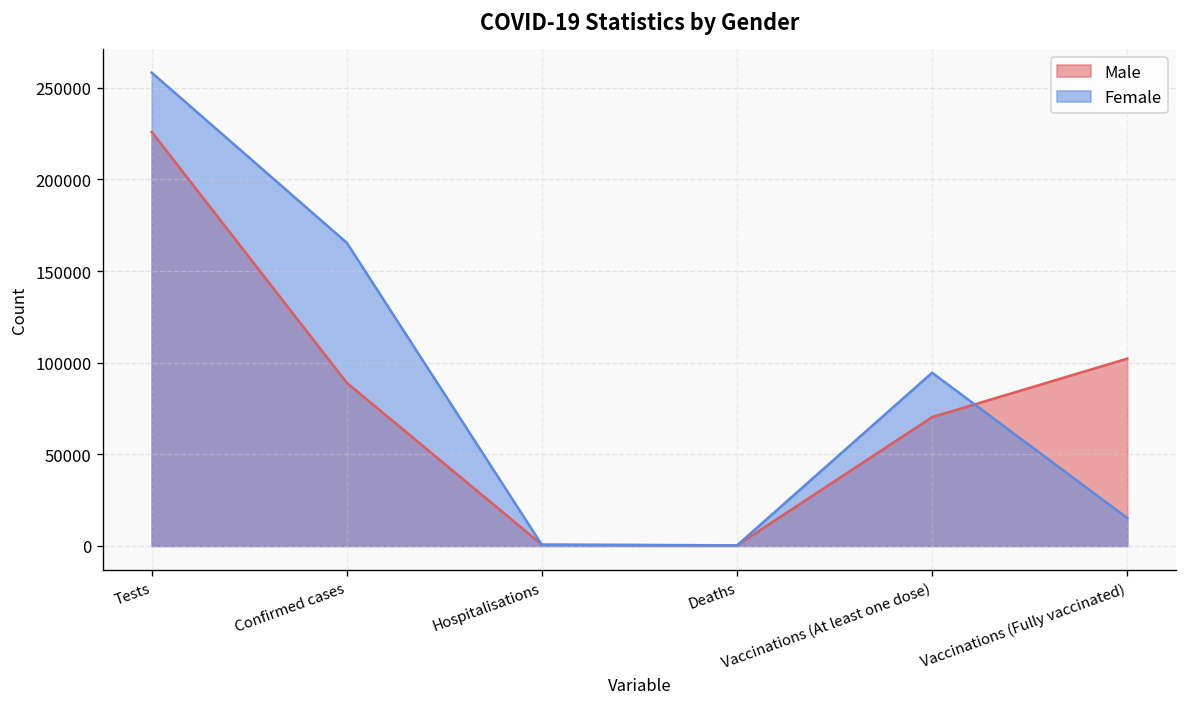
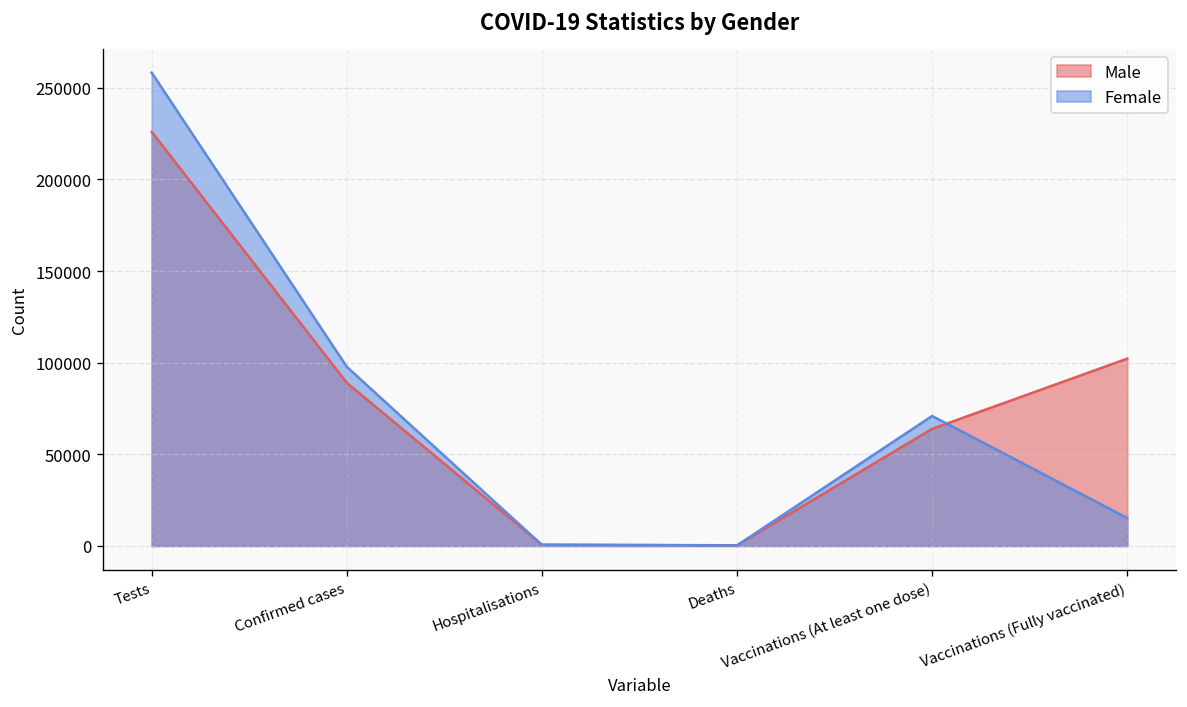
  {
    "Male": {
      "Tests": 226000,
      "Confirmed cases": 89000,
-     "Vaccinations (At least one dose)": 70000,
+     "Vaccinations (At least one dose)": 64000,
      "Vaccinations (Fully vaccinated)": 102000
    },
    "Female": {
      "Tests": 258000,
-     "Confirmed cases": 165000,
-     "Vaccinations (At least one dose)": 95000,
+     "Confirmed cases": 98000,
+     "Vaccinations (At least one dose)": 71000,
      "Vaccinations (Fully vaccinated)": 15000
    }
  }
